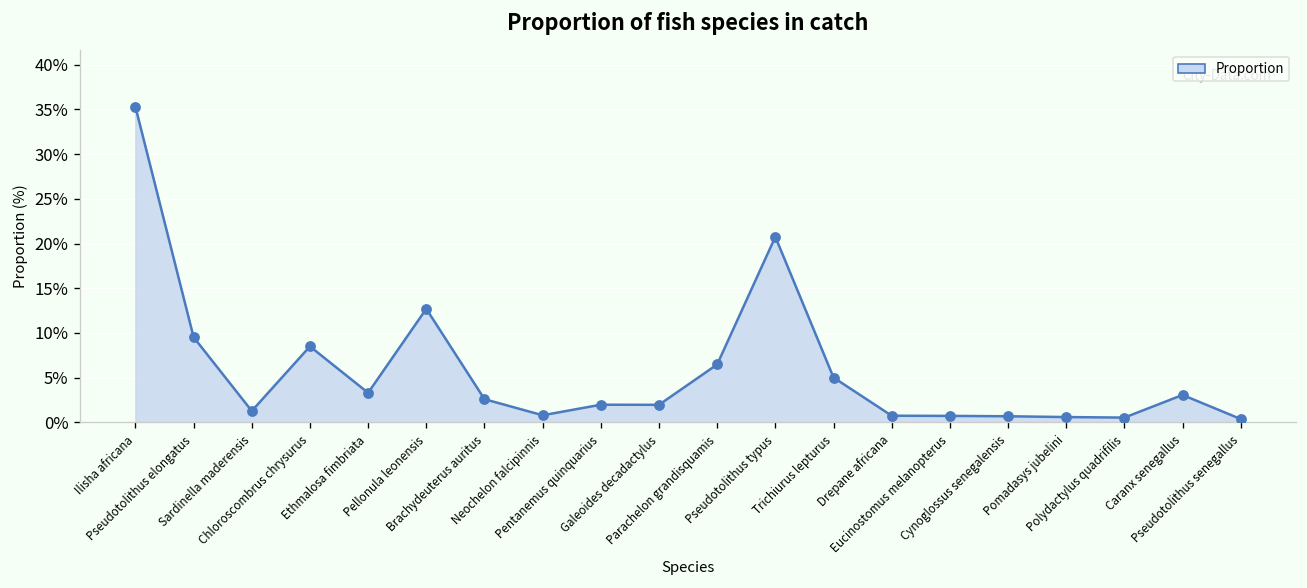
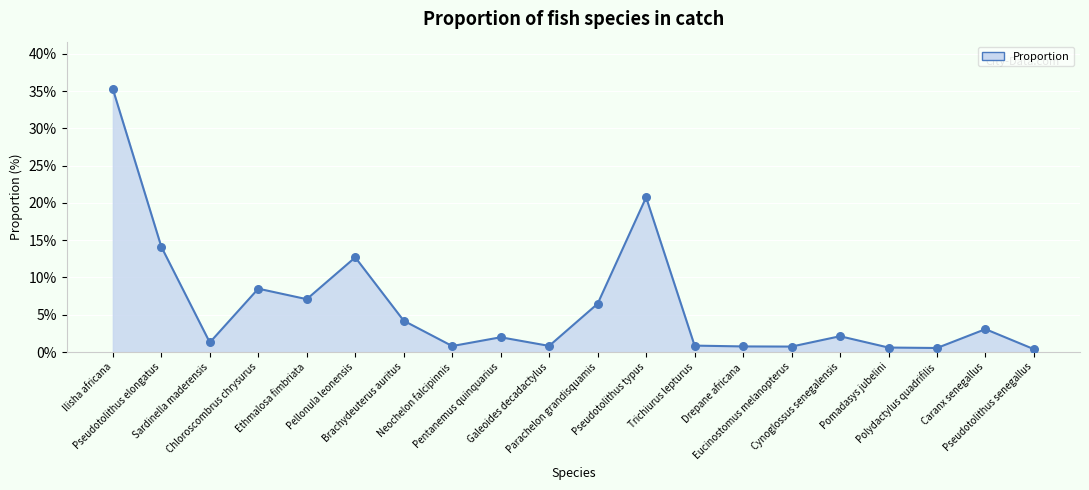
  {
    "Ilisha africana": "35%",
-   "Pseudotolithus elongatus": "10%",
+   "Pseudotolithus elongatus": "14%",
    "Sardinella maderensis": "1%",
    "Chloroscombrus chrysurus": "9%",
-   "Ethmalosa fimbriata": "3%",
+   "Ethmalosa fimbriata": "7%",
    "Pellonula leonensis": "13%",
-   "Brachydeuterus auritus": "3%",
+   "Brachydeuterus auritus": "4%",
    "Neochelon falcipinnis": "1%",
    "Pentanemus quinquarius": "2%",
-   "Galeoides decadactylus": "2%",
+   "Galeoides decadactylus": "1%",
    "Parachelon grandisquamis": "6%",
    "Pseudotolithus typus": "21%",
-   "Trichiurus lepturus": "5%",
+   "Trichiurus lepturus": "1%",
    "Drepane africana": "1%",
    "Eucinostomus melanopterus": "1%",
-   "Cynoglossus senegalensis": "1%",
+   "Cynoglossus senegalensis": "2%",
    "Pomadasys jubelini": "1%",
    "Polydactylus quadrifilis": "1%",
    "Caranx senegallus": "3%",
    "Pseudotolithus senegallus": "0%"
  }
